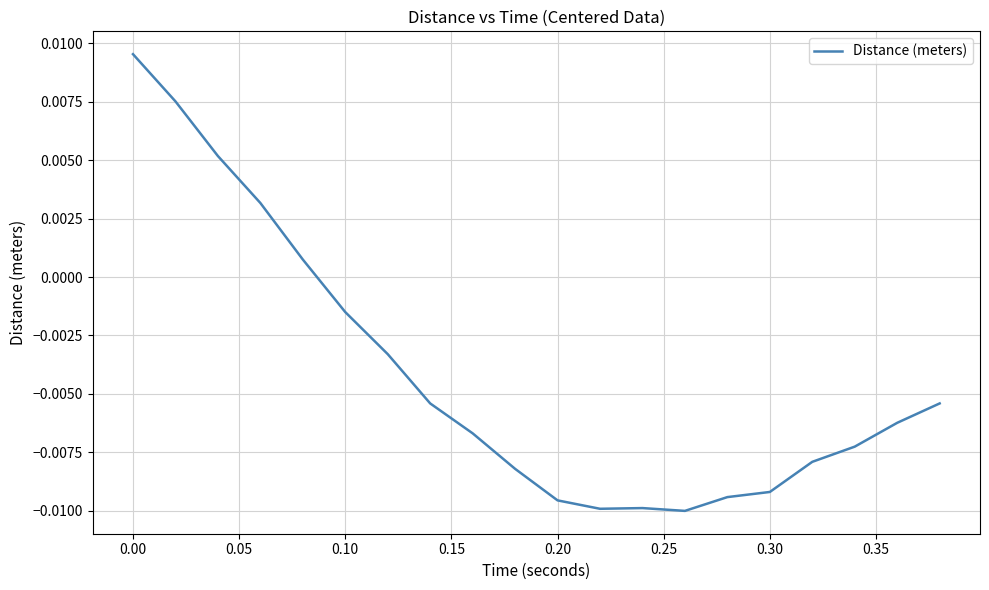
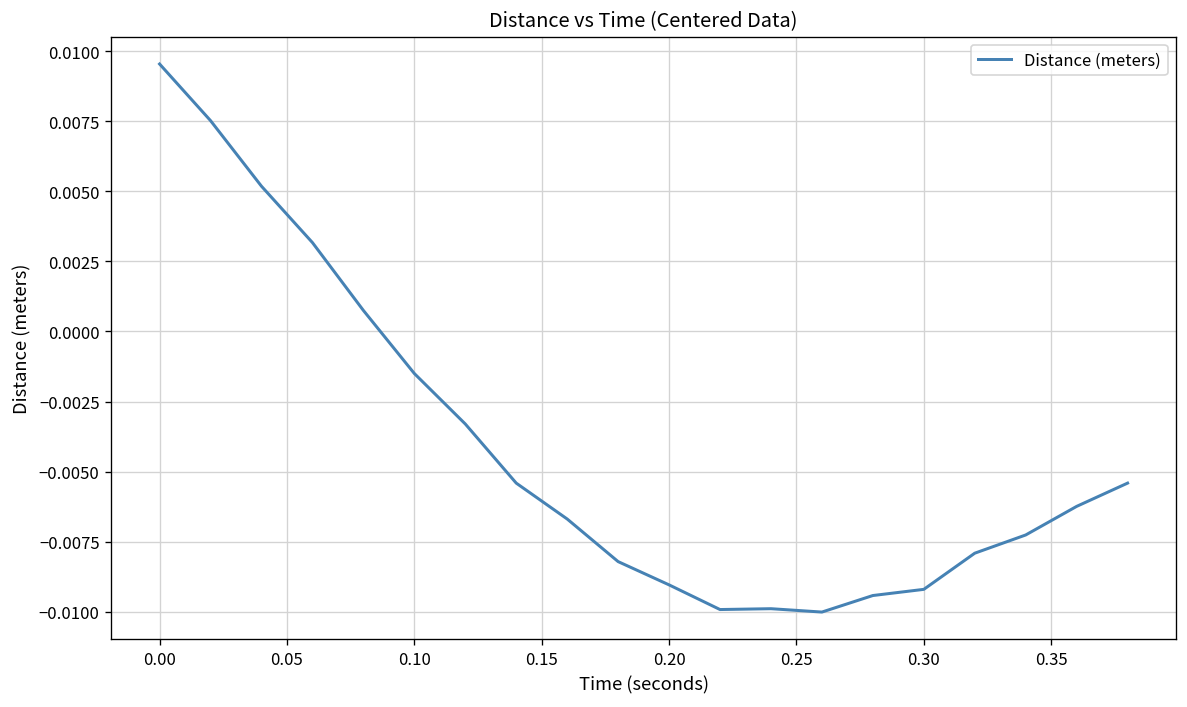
  {
    "0.00": 0.0095,
    "0.10": -0.0015,
-   "0.20": -0.0096,
+   "0.20": -0.0090,
    "0.30": -0.0092
  }
